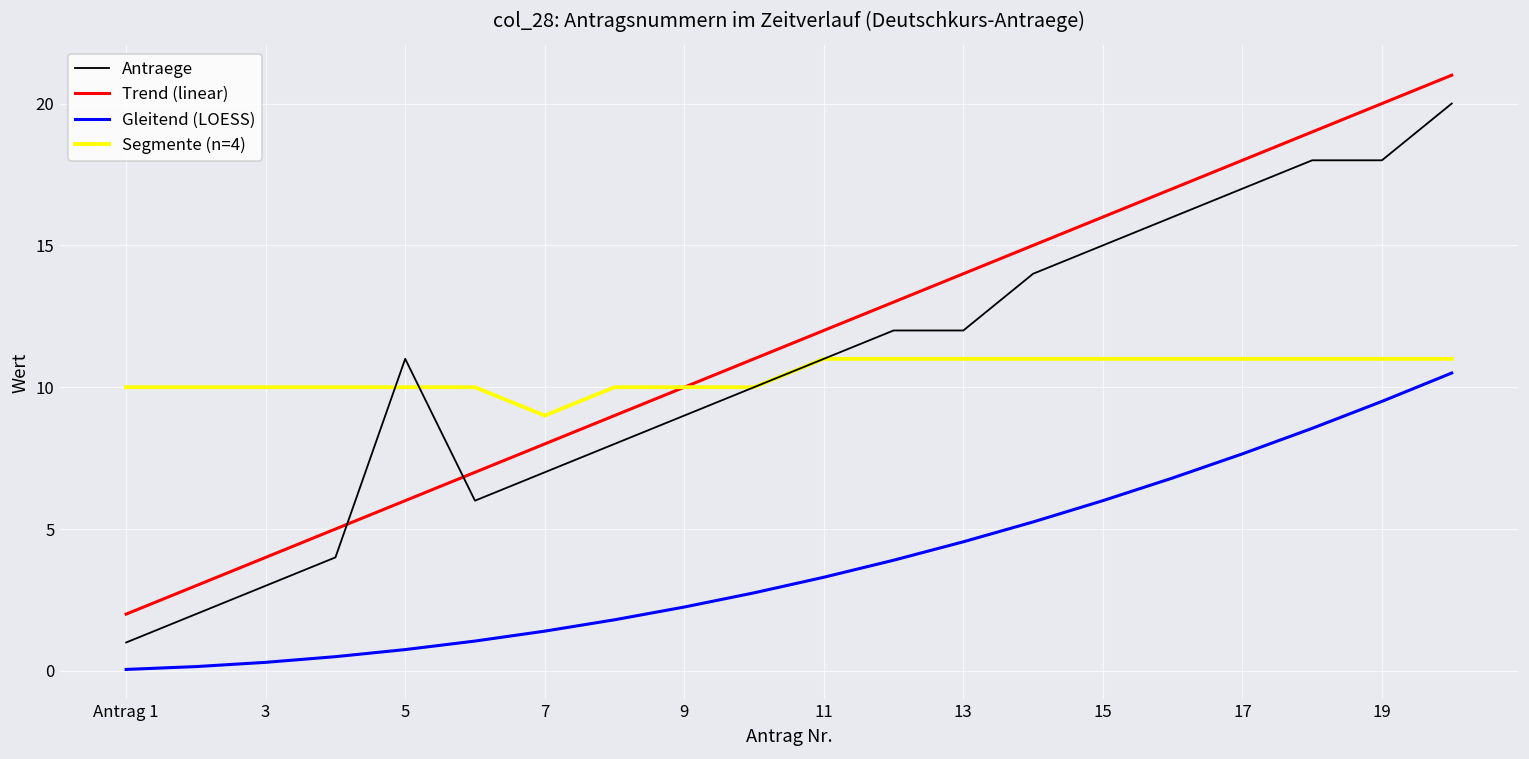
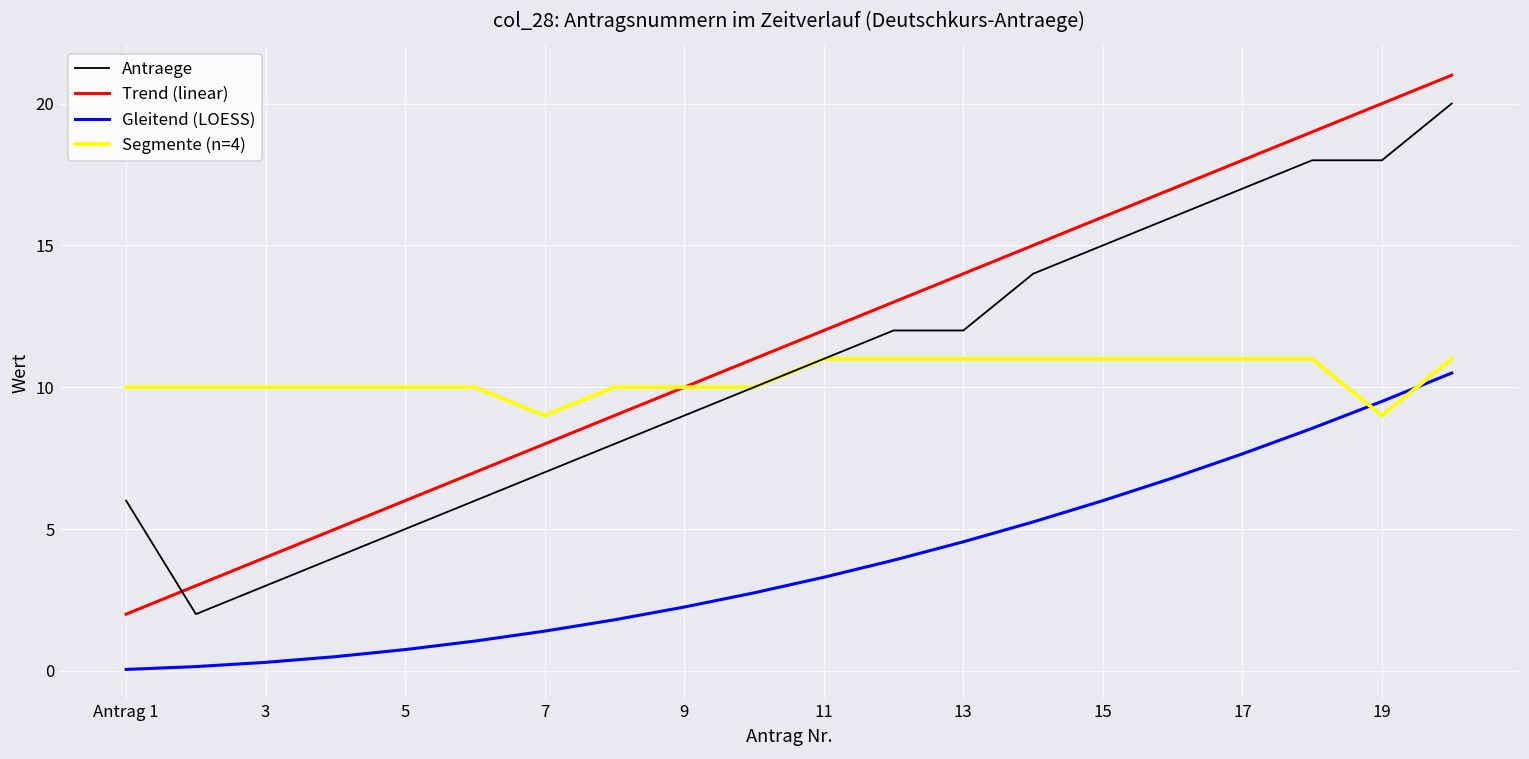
  {
    "Antraege": {
-     "Antrag 1": 1,
+     "Antrag 1": 6,
      "3": 3,
-     "5": 11,
+     "5": 5,
      "7": 7,
      "9": 9,
      "13": 12,
      "15": 15,
      "17": 17,
      "19": 18
    },
    "Trend (linear)": {
      "Antrag 1": 2,
      "3": 4,
      "5": 6,
      "7": 8,
      "11": 12,
      "13": 14,
      "15": 16,
      "17": 18,
      "19": 20
    },
    "Gleitend (LOESS)": {
      "Antrag 1": 0,
      "3": 0.3,
      "5": 0.8,
      "7": 1.4,
      "9": 2.3,
      "11": 3.3,
      "13": 4.6,
      "15": 6,
      "17": 7.7,
      "19": 9.5
    },
    "Segmente (n=4)": {
      "Antrag 1": 10,
      "3": 10,
      "5": 10,
      "7": 9,
      "13": 11,
      "15": 11,
      "17": 11,
-     "19": 11
+     "19": 9
    }
  }
